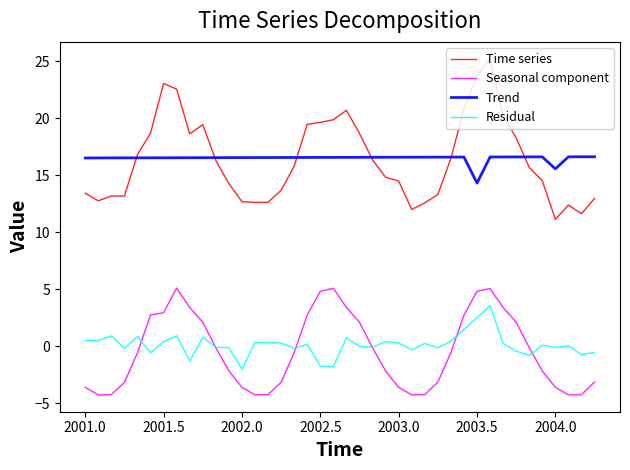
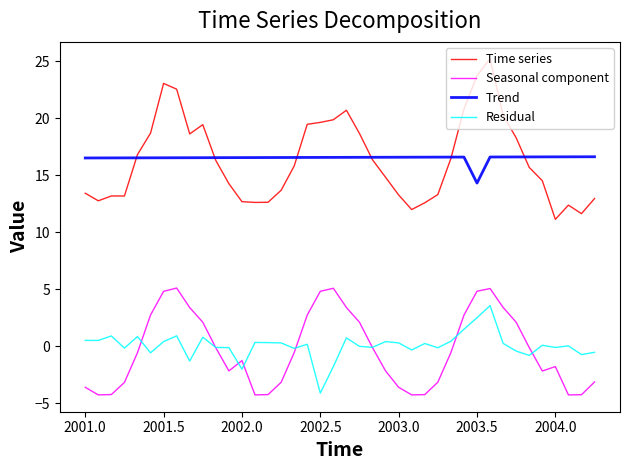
  {
    "Time series": {
      "2001.0": 13.4,
      "2001.5": 23.0,
      "2002.0": 12.7,
      "2002.5": 19.6,
-     "2003.0": 14.5,
+     "2003.0": 13.3,
      "2004.0": 11.1
    },
    "Seasonal component": {
      "2001.0": -3.6,
-     "2001.5": 2.9,
-     "2002.0": -3.6,
+     "2001.5": 4.8,
+     "2002.0": -1.3,
      "2002.5": 4.8,
      "2003.0": -3.6,
      "2003.5": 4.8,
-     "2004.0": -3.6
+     "2004.0": -1.8
    },
    "Trend": {
      "2001.0": 16.5,
      "2001.5": 16.5,
      "2002.0": 16.5,
      "2002.5": 16.6,
      "2003.0": 16.6,
      "2003.5": 14.3,
-     "2004.0": 15.5
+     "2004.0": 16.6
    },
    "Residual": {
      "2001.0": 0.5,
      "2001.5": 0.4,
      "2002.0": -2.0,
-     "2002.5": -1.7,
+     "2002.5": -4.1,
      "2003.0": 0.3,
      "2003.5": 2.5,
      "2004.0": -0.1
    }
  }
